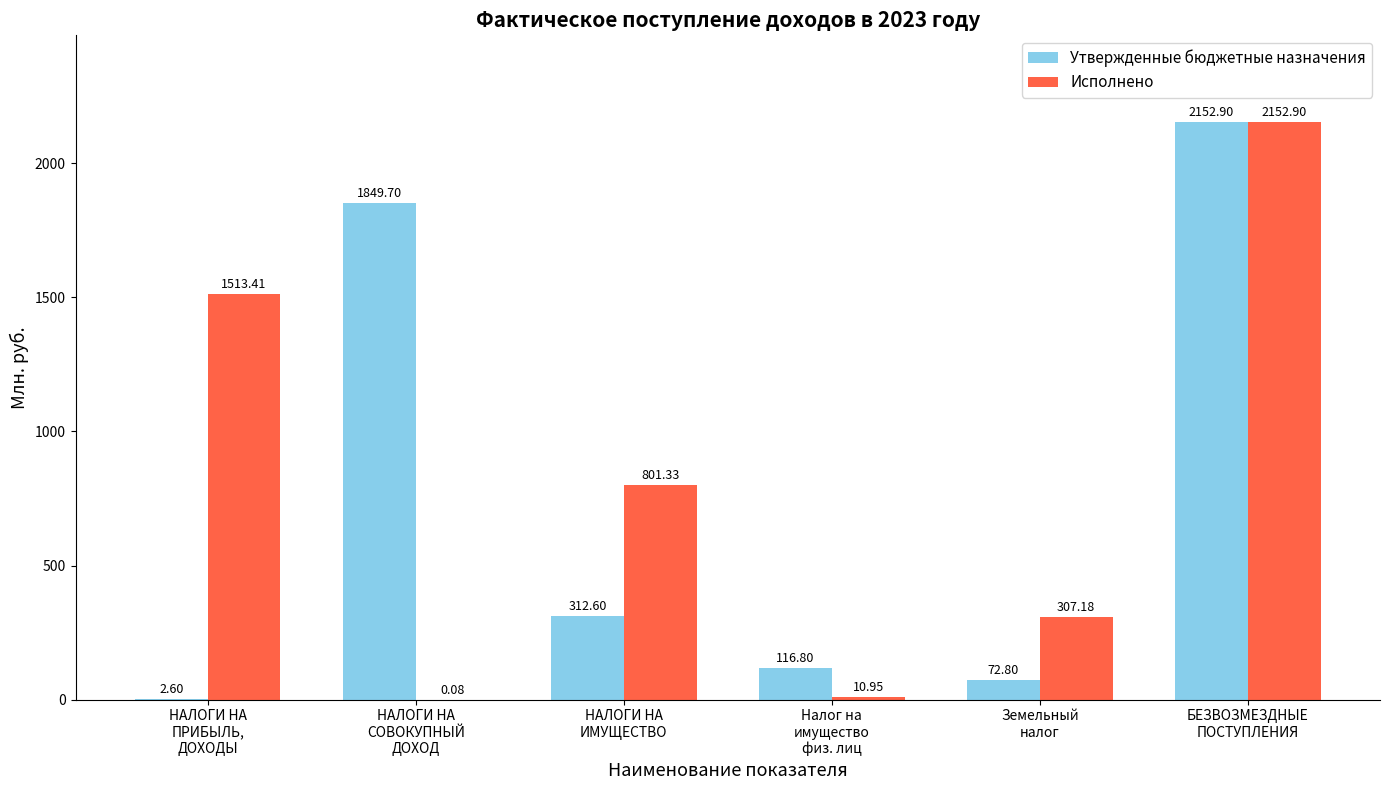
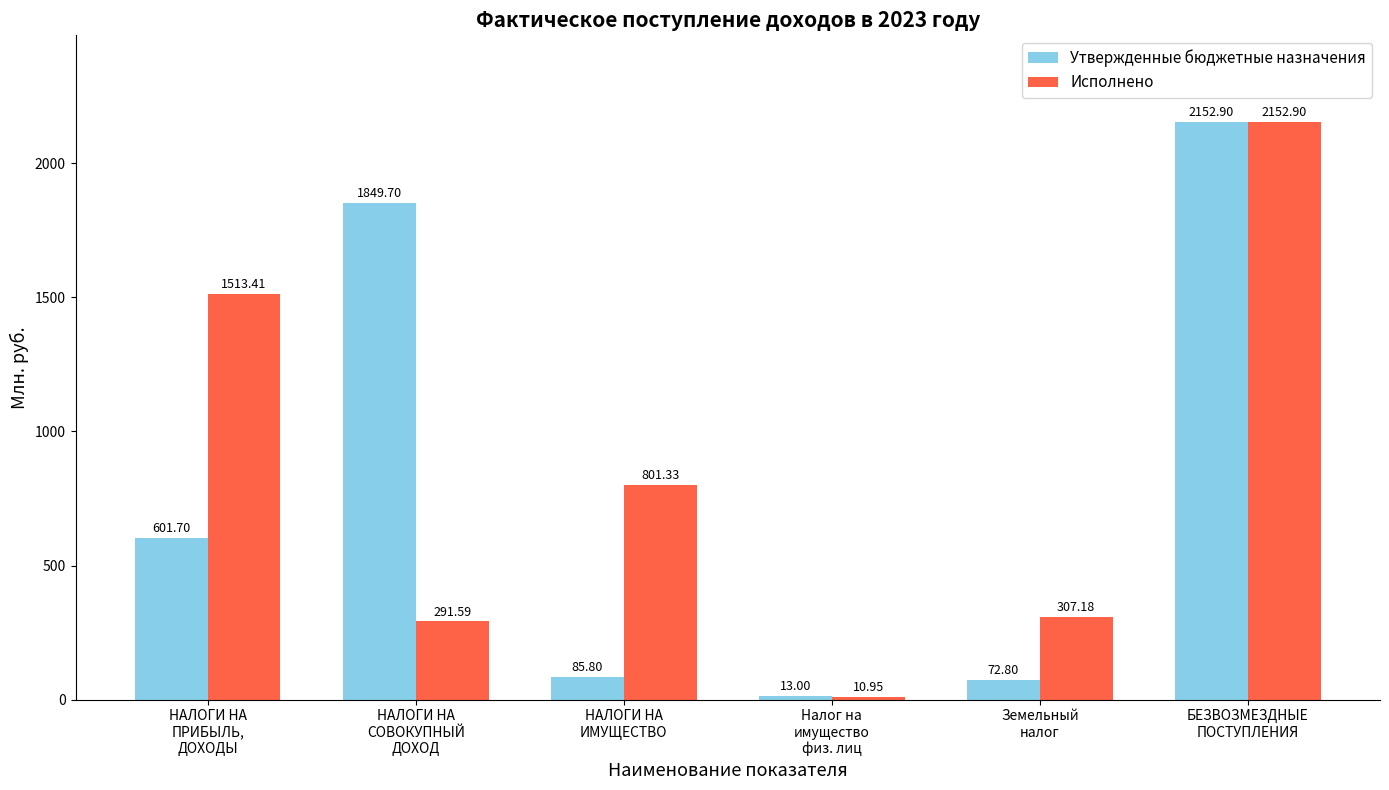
  {
    "Утвержденные бюджетные назначения": {
-     "НАЛОГИ НА ПРИБЫЛЬ, ДОХОДЫ": 2.60,
+     "НАЛОГИ НА ПРИБЫЛЬ, ДОХОДЫ": 601.70,
      "НАЛОГИ НА СОВОКУПНЫЙ ДОХОД": 1849.70,
-     "НАЛОГИ НА ИМУЩЕСТВО": 312.60,
-     "Налог на имущество физ. лиц": 116.80,
+     "НАЛОГИ НА ИМУЩЕСТВО": 85.80,
+     "Налог на имущество физ. лиц": 13.00,
      "Земельный налог": 72.80,
      "БЕЗВОЗМЕЗДНЫЕ ПОСТУПЛЕНИЯ": 2152.90
    },
    "Исполнено": {
      "НАЛОГИ НА ПРИБЫЛЬ, ДОХОДЫ": 1513.41,
-     "НАЛОГИ НА СОВОКУПНЫЙ ДОХОД": 0.08,
+     "НАЛОГИ НА СОВОКУПНЫЙ ДОХОД": 291.59,
      "НАЛОГИ НА ИМУЩЕСТВО": 801.33,
      "Налог на имущество физ. лиц": 10.95,
      "Земельный налог": 307.18,
      "БЕЗВОЗМЕЗДНЫЕ ПОСТУПЛЕНИЯ": 2152.90
    }
  }
